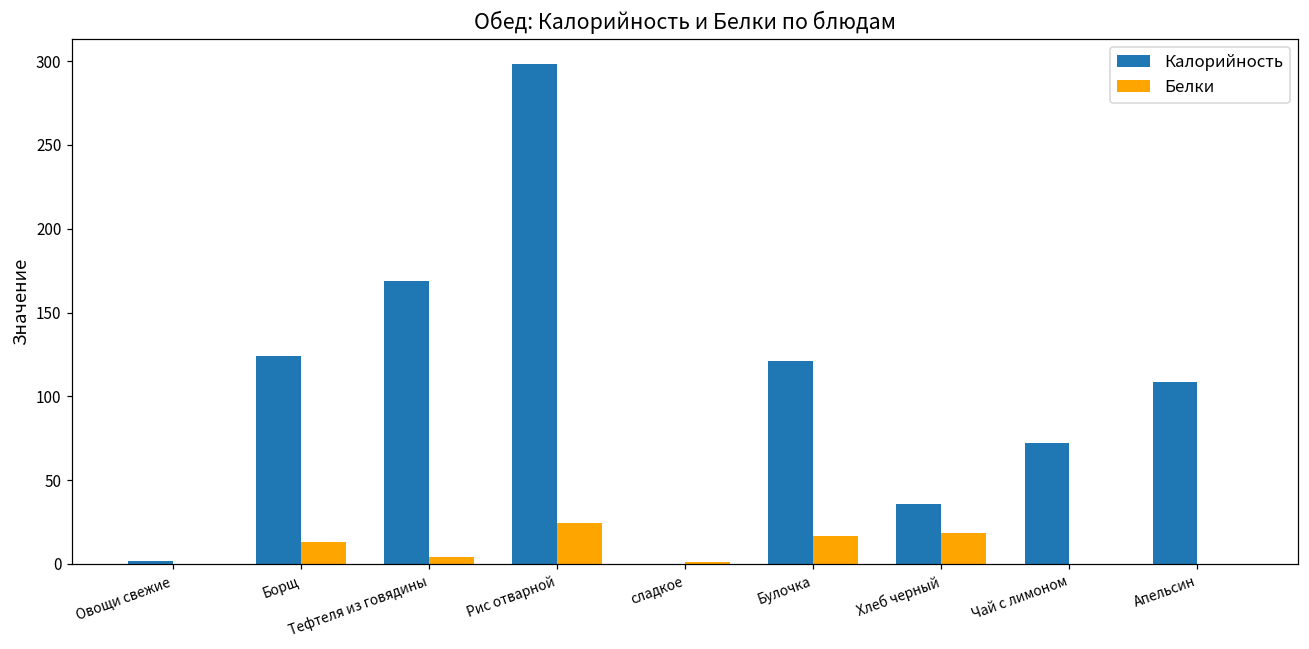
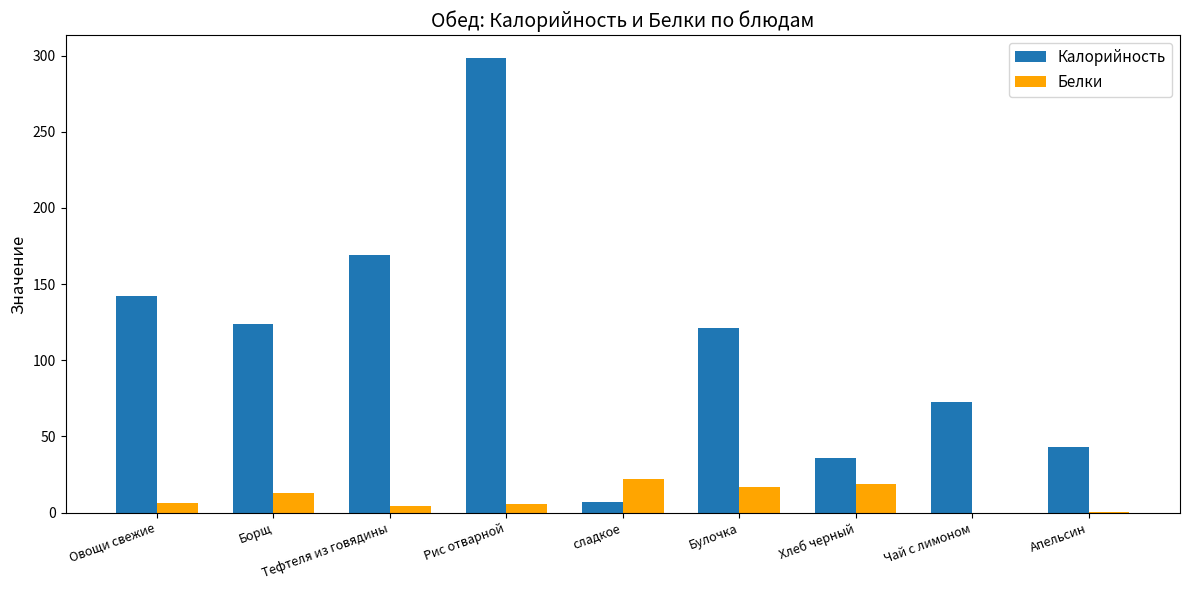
  {
    "Калорийность": {
-     "Овощи свежие": 2,
+     "Овощи свежие": 142,
      "Борщ": 124,
      "Тефтеля из говядины": 169,
      "Рис отварной": 298,
-     "сладкое": 0,
+     "сладкое": 7,
      "Булочка": 121,
      "Хлеб черный": 36,
      "Чай с лимоном": 72,
-     "Апельсин": 109
+     "Апельсин": 43
    },
    "Белки": {
-     "Овощи свежие": 0,
+     "Овощи свежие": 6,
      "Борщ": 13,
      "Тефтеля из говядины": 4,
-     "Рис отварной": 25,
-     "сладкое": 1,
+     "Рис отварной": 6,
+     "сладкое": 22,
      "Булочка": 17,
      "Хлеб черный": 19,
      "Чай с лимоном": 0
    }
  }
